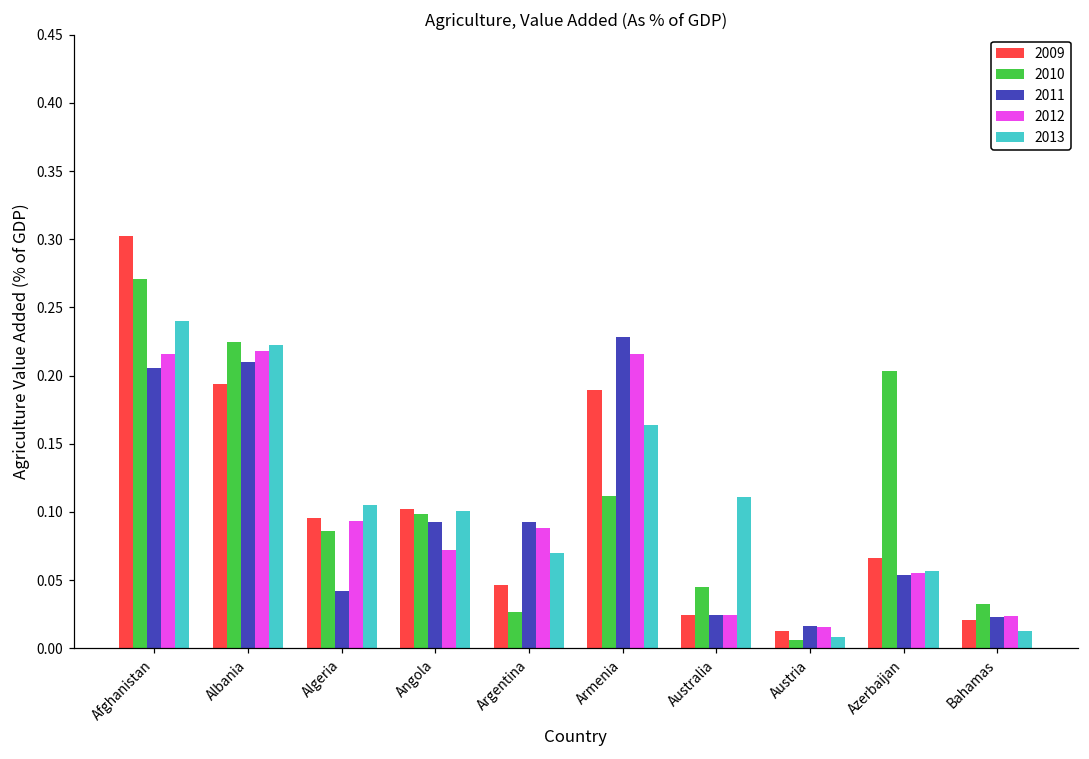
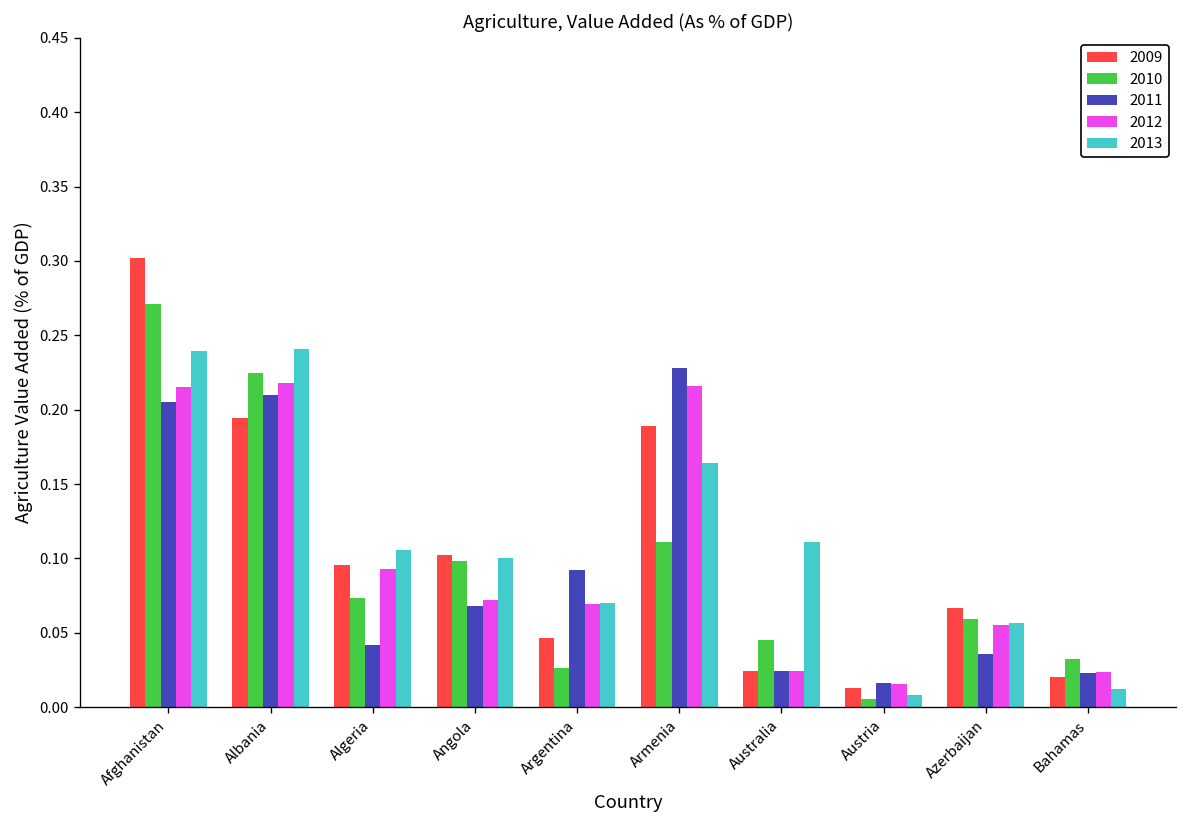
  {
    "2009": {
      "Afghanistan": 0.302,
      "Albania": 0.194,
      "Algeria": 0.095,
      "Angola": 0.102,
      "Argentina": 0.047,
      "Armenia": 0.189,
      "Australia": 0.025,
      "Austria": 0.013,
      "Azerbaijan": 0.066,
      "Bahamas": 0.021
    },
    "2010": {
      "Afghanistan": 0.271,
      "Albania": 0.224,
-     "Algeria": 0.086,
+     "Algeria": 0.074,
      "Angola": 0.098,
      "Argentina": 0.026,
      "Armenia": 0.111,
      "Australia": 0.045,
      "Austria": 0.006,
-     "Azerbaijan": 0.203,
+     "Azerbaijan": 0.059,
      "Bahamas": 0.032
    },
    "2011": {
      "Afghanistan": 0.205,
      "Albania": 0.210,
      "Algeria": 0.042,
-     "Angola": 0.093,
+     "Angola": 0.068,
      "Argentina": 0.092,
      "Armenia": 0.228,
      "Australia": 0.025,
      "Austria": 0.016,
-     "Azerbaijan": 0.054,
+     "Azerbaijan": 0.036,
      "Bahamas": 0.023
    },
    "2012": {
      "Afghanistan": 0.216,
      "Albania": 0.218,
      "Algeria": 0.093,
      "Angola": 0.072,
-     "Argentina": 0.088,
+     "Argentina": 0.069,
      "Armenia": 0.216,
      "Australia": 0.024,
      "Austria": 0.015,
      "Azerbaijan": 0.055,
      "Bahamas": 0.023
    },
    "2013": {
      "Afghanistan": 0.240,
-     "Albania": 0.222,
+     "Albania": 0.241,
      "Algeria": 0.105,
      "Angola": 0.101,
      "Argentina": 0.070,
      "Armenia": 0.164,
      "Australia": 0.111,
      "Austria": 0.008,
      "Azerbaijan": 0.057,
      "Bahamas": 0.012
    }
  }
